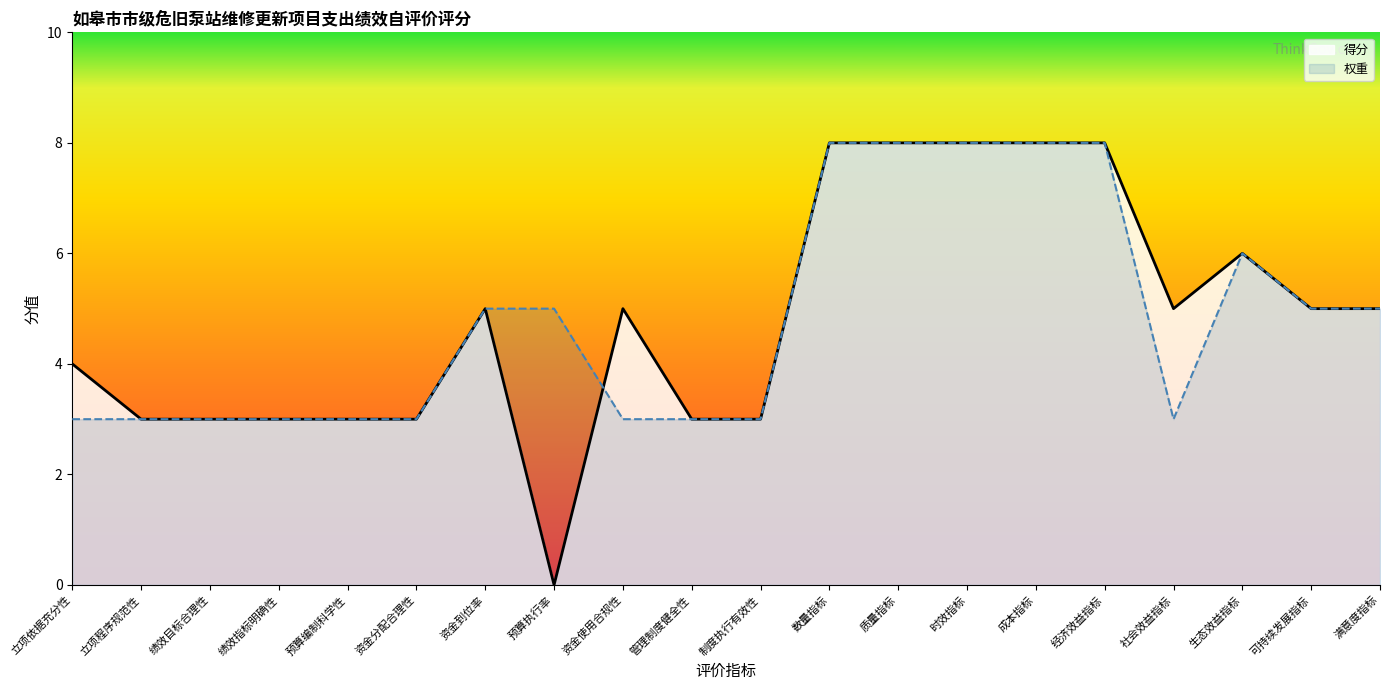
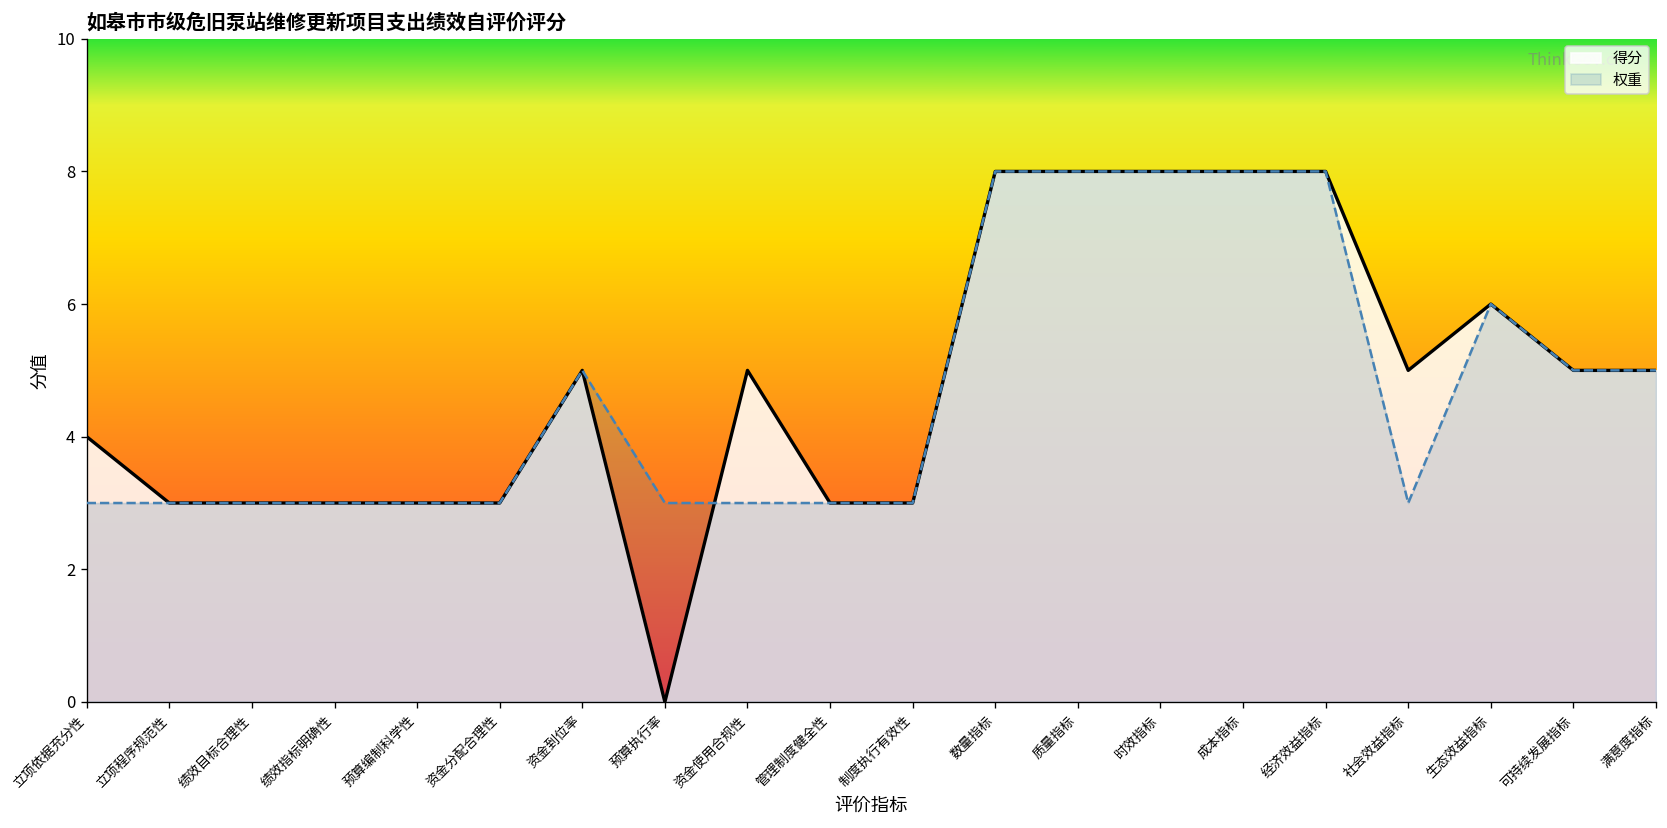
  {
    "得分": {
      "立项依据充分性": 4,
      "预算执行率": 0,
      "资金使用合规性": 5,
      "社会效益指标": 5
    },
    "权重": {
      "立项依据充分性": 3,
-     "预算执行率": 5,
+     "预算执行率": 3,
      "资金使用合规性": 3,
      "社会效益指标": 3
    }
  }
